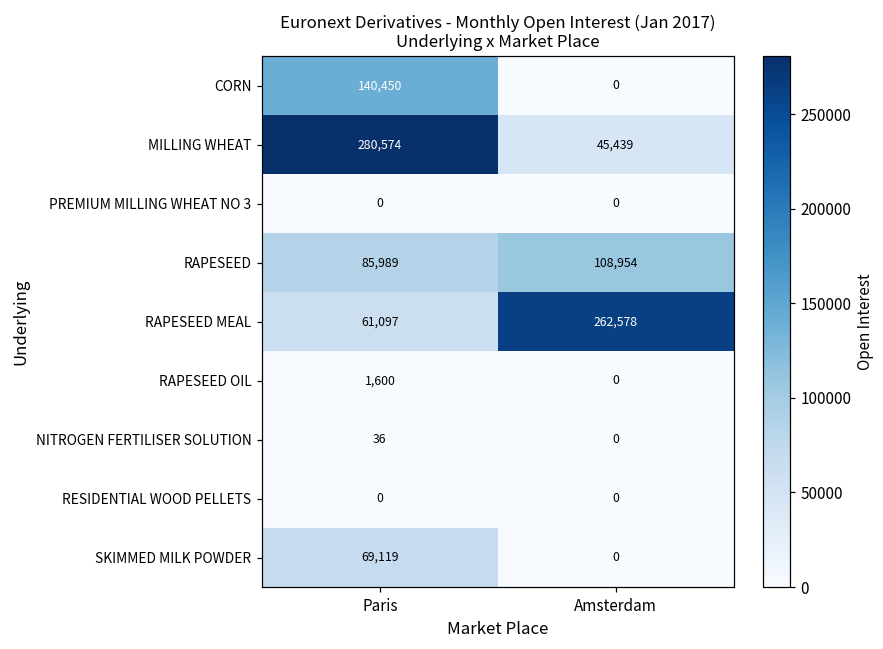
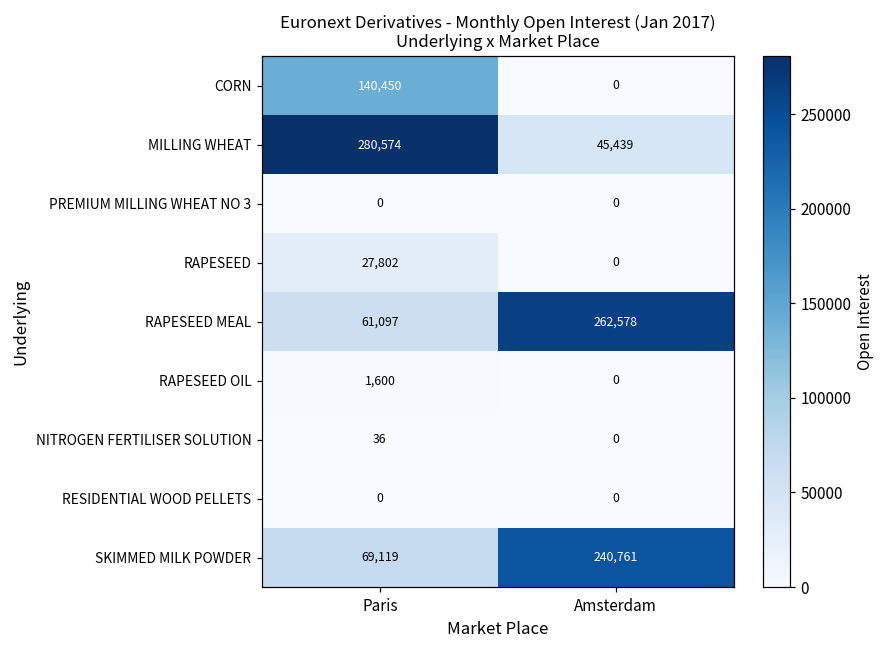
  {
    "CORN": {
      "Paris": "140,450",
      "Amsterdam": "0"
    },
    "MILLING WHEAT": {
      "Paris": "280,574",
      "Amsterdam": "45,439"
    },
    "PREMIUM MILLING WHEAT NO 3": {
      "Paris": "0",
      "Amsterdam": "0"
    },
    "RAPESEED": {
-     "Paris": "85,989",
-     "Amsterdam": "108,954"
+     "Paris": "27,802",
+     "Amsterdam": "0"
    },
    "RAPESEED MEAL": {
      "Paris": "61,097",
      "Amsterdam": "262,578"
    },
    "RAPESEED OIL": {
      "Paris": "1,600",
      "Amsterdam": "0"
    },
    "NITROGEN FERTILISER SOLUTION": {
      "Paris": "36",
      "Amsterdam": "0"
    },
    "RESIDENTIAL WOOD PELLETS": {
      "Paris": "0",
      "Amsterdam": "0"
    },
    "SKIMMED MILK POWDER": {
      "Paris": "69,119",
-     "Amsterdam": "0"
+     "Amsterdam": "240,761"
    }
  }
